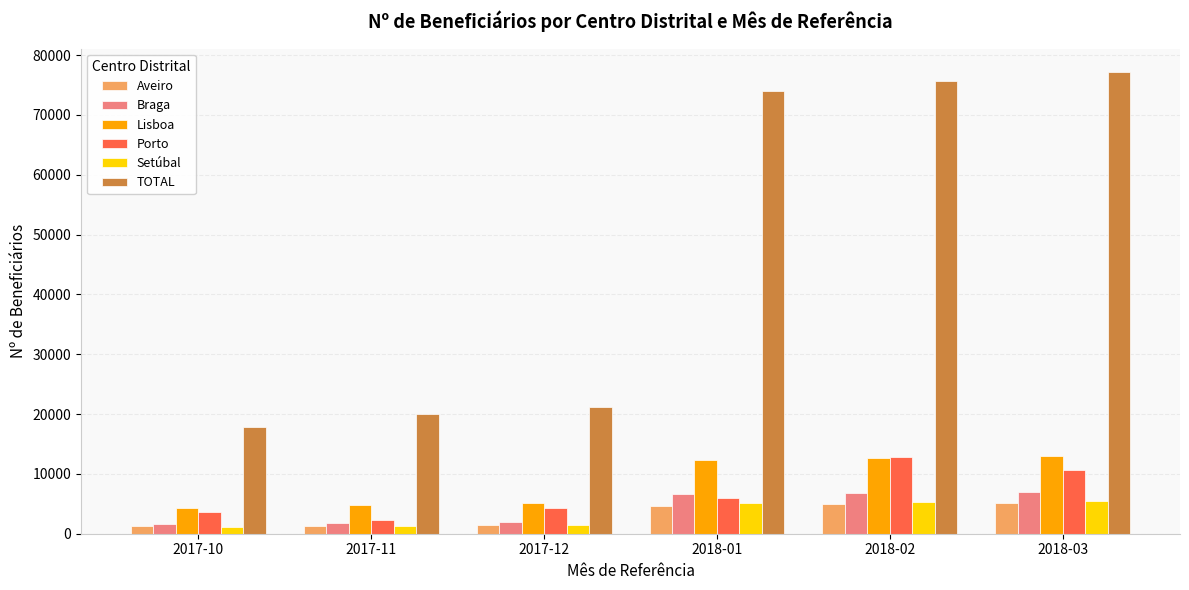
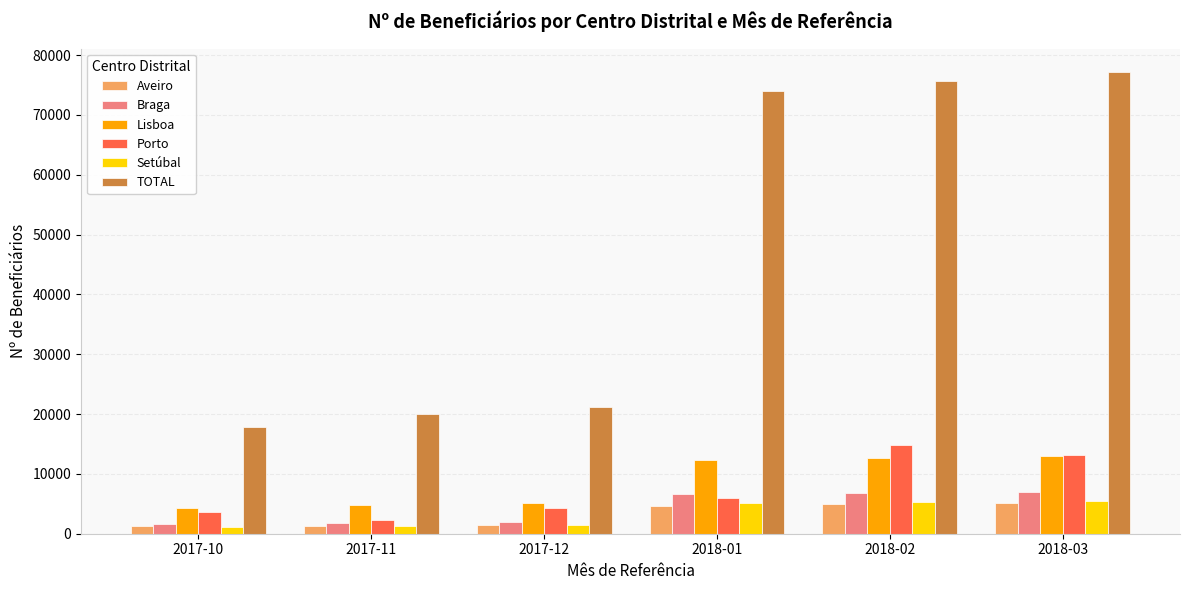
  {
    "Porto": {
      "2017-10": 4000,
      "2017-11": 2000,
      "2017-12": 4000,
      "2018-01": 6000,
-     "2018-02": 13000,
-     "2018-03": 11000
+     "2018-02": 15000,
+     "2018-03": 13000
    }
  }
